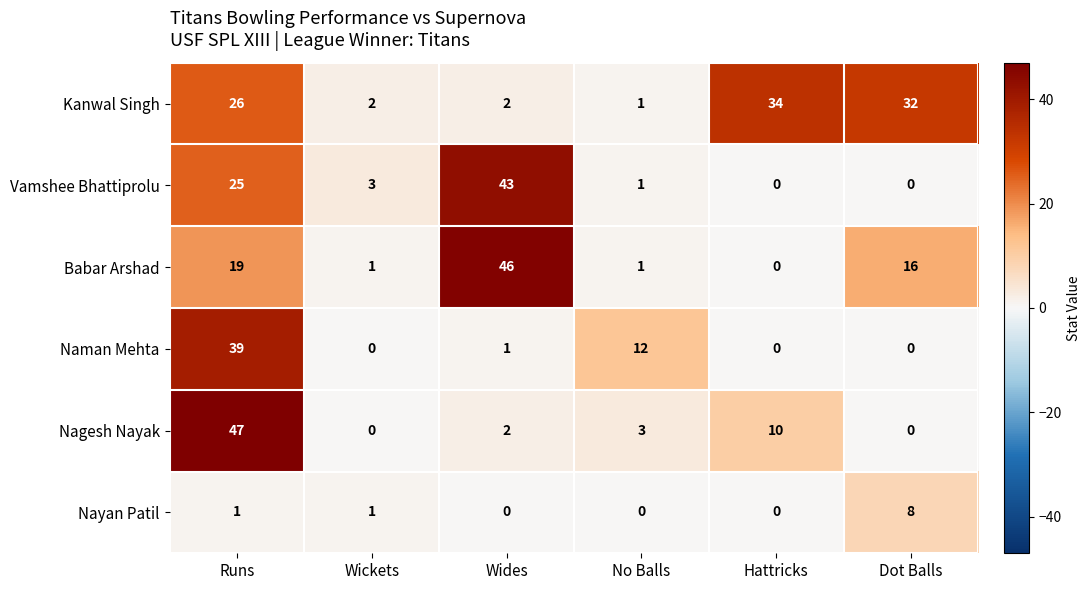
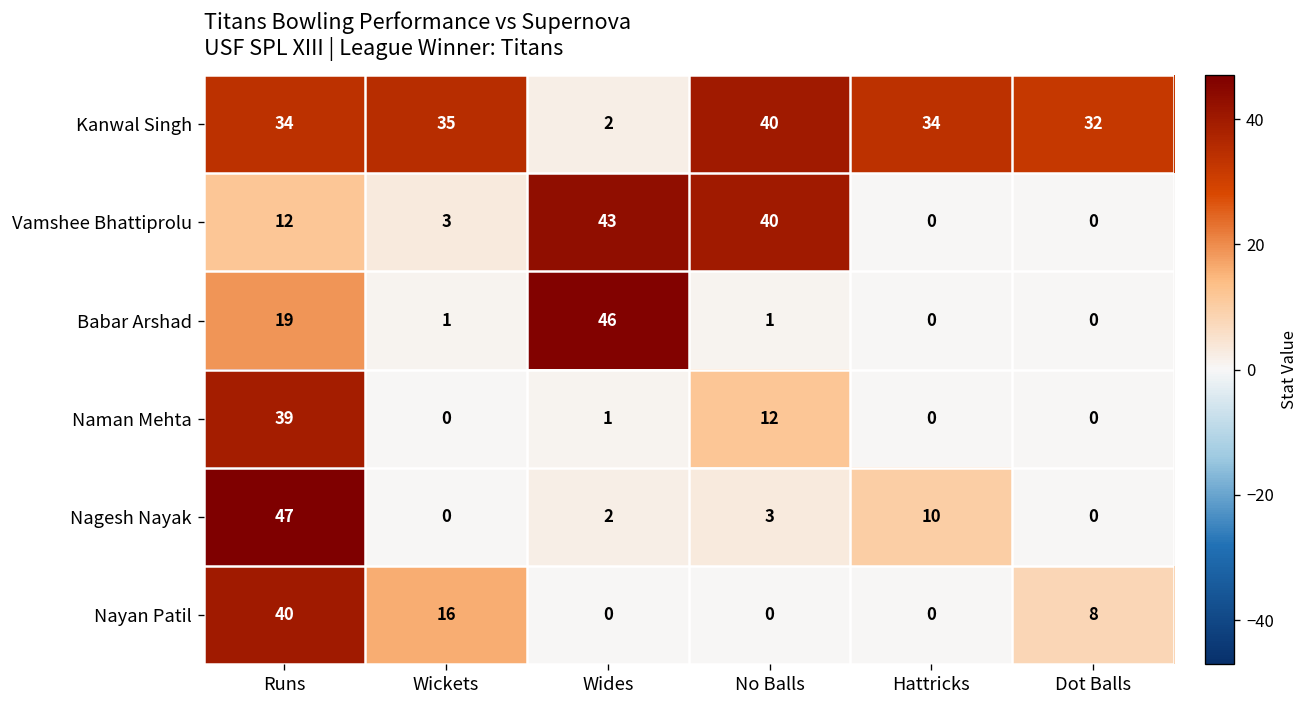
  {
    "Kanwal Singh": {
-     "Runs": 26,
-     "Wickets": 2,
+     "Runs": 34,
+     "Wickets": 35,
      "Wides": 2,
-     "No Balls": 1,
+     "No Balls": 40,
      "Hattricks": 34,
      "Dot Balls": 32
    },
    "Vamshee Bhattiprolu": {
-     "Runs": 25,
+     "Runs": 12,
      "Wickets": 3,
      "Wides": 43,
-     "No Balls": 1,
+     "No Balls": 40,
      "Hattricks": 0,
      "Dot Balls": 0
    },
    "Babar Arshad": {
      "Runs": 19,
      "Wickets": 1,
      "Wides": 46,
      "No Balls": 1,
      "Hattricks": 0,
-     "Dot Balls": 16
+     "Dot Balls": 0
    },
    "Naman Mehta": {
      "Runs": 39,
      "Wickets": 0,
      "Wides": 1,
      "No Balls": 12,
      "Hattricks": 0,
      "Dot Balls": 0
    },
    "Nagesh Nayak": {
      "Runs": 47,
      "Wickets": 0,
      "Wides": 2,
      "No Balls": 3,
      "Hattricks": 10,
      "Dot Balls": 0
    },
    "Nayan Patil": {
-     "Runs": 1,
-     "Wickets": 1,
+     "Runs": 40,
+     "Wickets": 16,
      "Wides": 0,
      "No Balls": 0,
      "Hattricks": 0,
      "Dot Balls": 8
    }
  }
